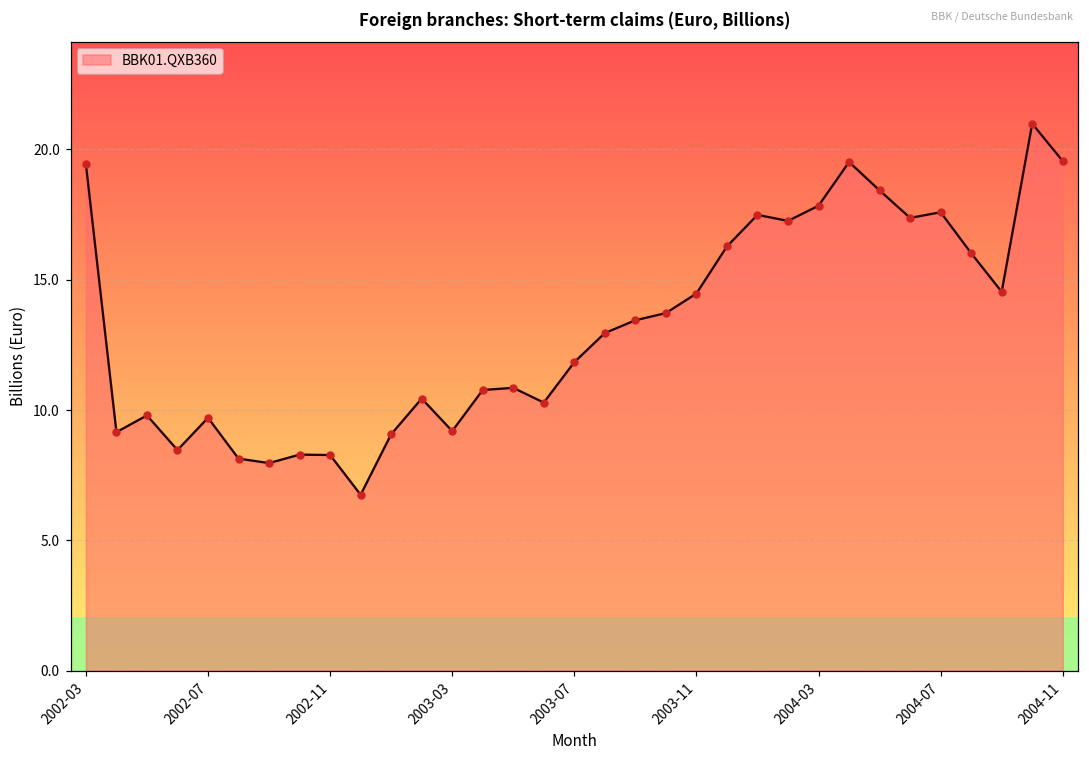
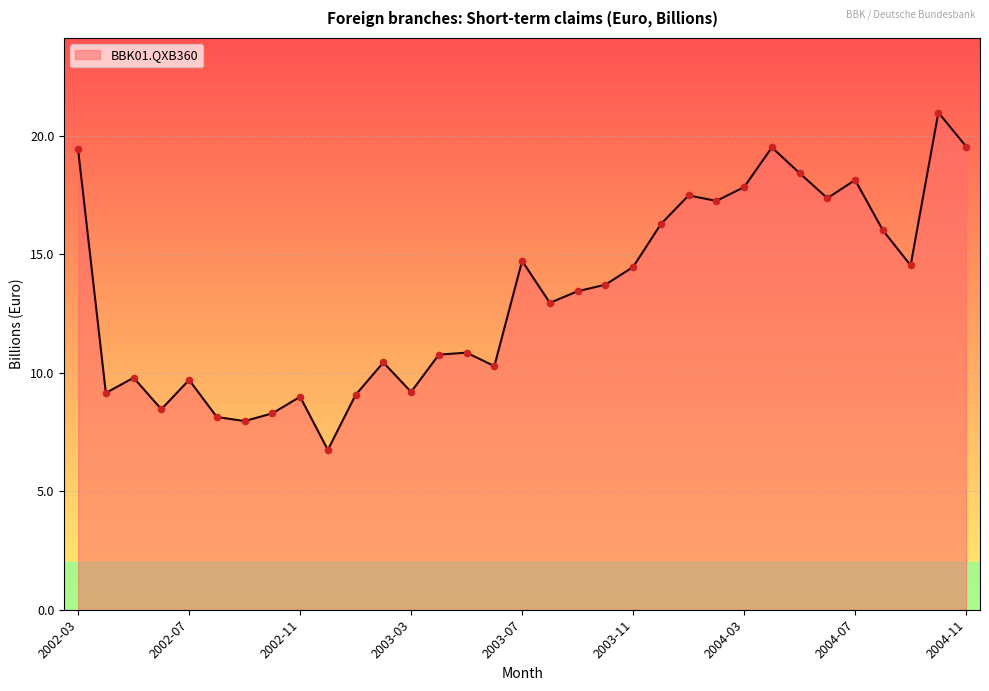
  {
    "2002-03": 19.4,
    "2002-07": 9.7,
-   "2002-11": 8.3,
+   "2002-11": 9.0,
    "2003-03": 9.2,
-   "2003-07": 11.8,
+   "2003-07": 14.7,
    "2003-11": 14.5,
    "2004-03": 17.8,
-   "2004-07": 17.6,
+   "2004-07": 18.1,
    "2004-11": 19.6
  }
